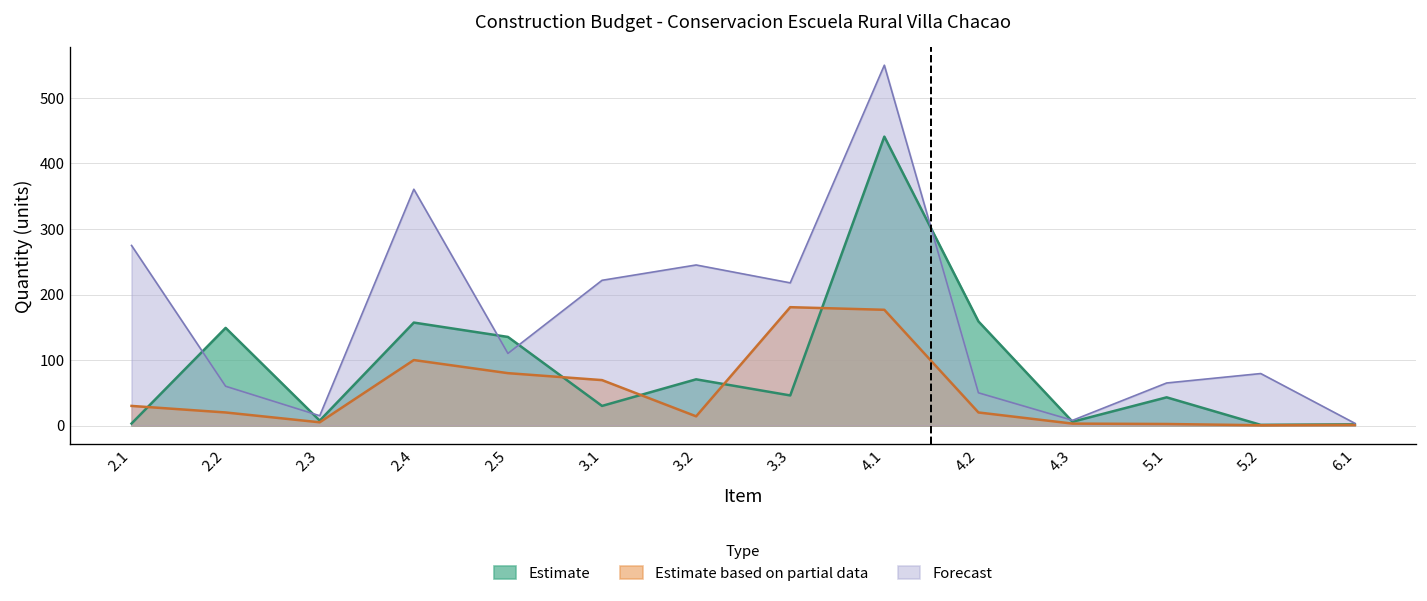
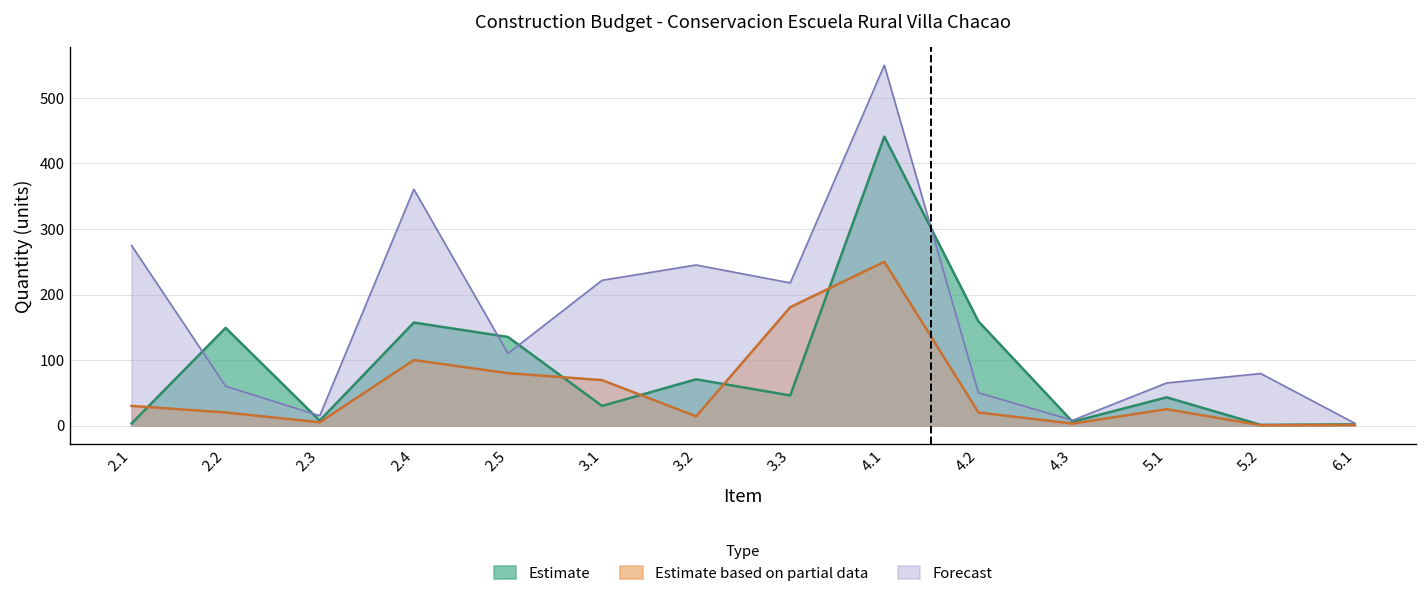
  {
    "Estimate": {
      "2.1": 0,
      "2.2": 150,
      "2.4": 160,
      "2.5": 140,
      "3.1": 30,
      "3.2": 70,
      "3.3": 50,
      "4.1": 440,
      "4.2": 160,
      "5.1": 40
    },
    "Estimate based on partial data": {
      "2.1": 30,
      "2.2": 20,
      "2.4": 100,
      "2.5": 80,
      "3.1": 70,
      "3.2": 10,
      "3.3": 180,
-     "4.1": 180,
+     "4.1": 250,
      "4.2": 20,
-     "5.1": 0
+     "5.1": 30
    },
    "Forecast": {
      "2.1": 270,
      "2.2": 60,
      "2.3": 20,
      "2.4": 360,
      "2.5": 110,
      "3.1": 220,
      "3.2": 250,
      "3.3": 220,
      "4.1": 550,
      "4.2": 50,
      "5.1": 70,
      "5.2": 80
    }
  }
